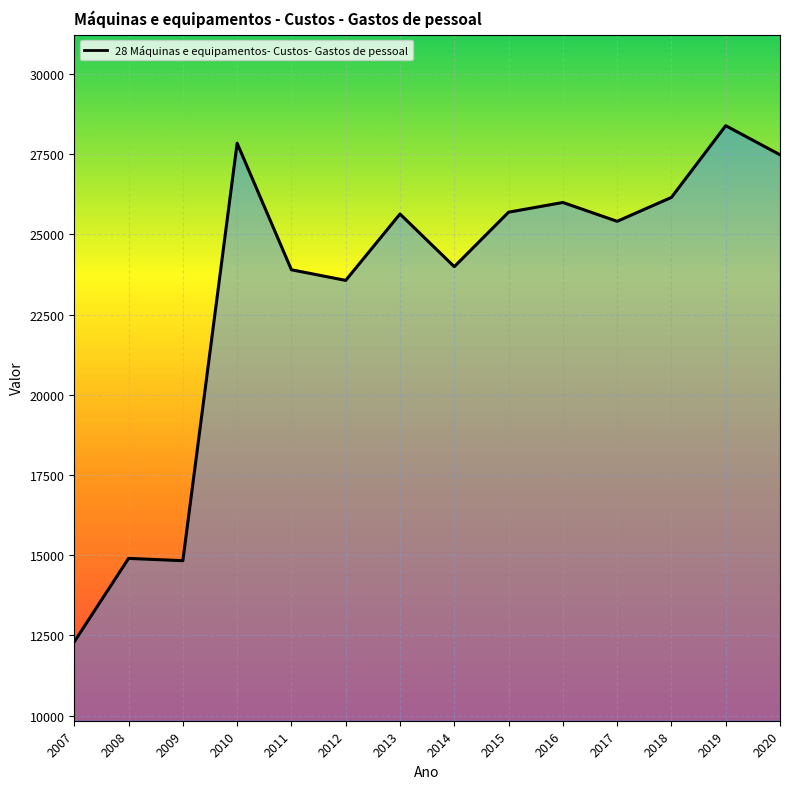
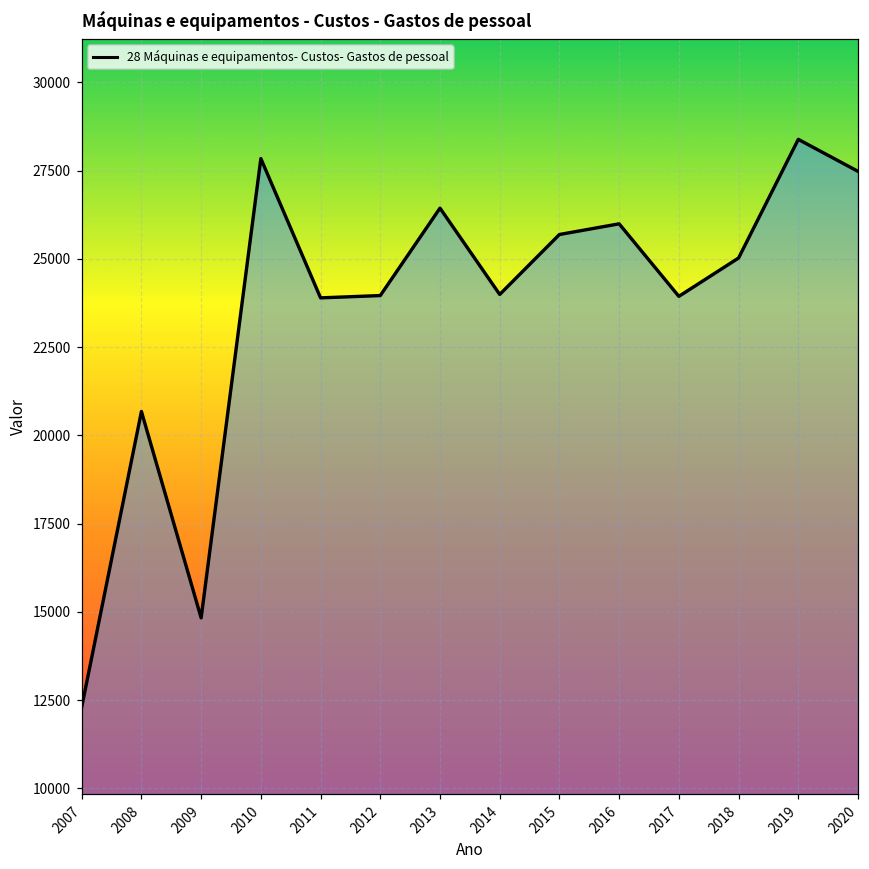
  {
    "2007": 12300,
-   "2008": 14900,
+   "2008": 20700,
    "2009": 14800,
    "2010": 27800,
    "2011": 23900,
-   "2012": 23600,
-   "2013": 25600,
+   "2012": 24000,
+   "2013": 26400,
    "2014": 24000,
    "2015": 25700,
    "2016": 26000,
-   "2017": 25400,
-   "2018": 26200,
+   "2017": 23900,
+   "2018": 25000,
    "2019": 28400,
    "2020": 27500
  }
